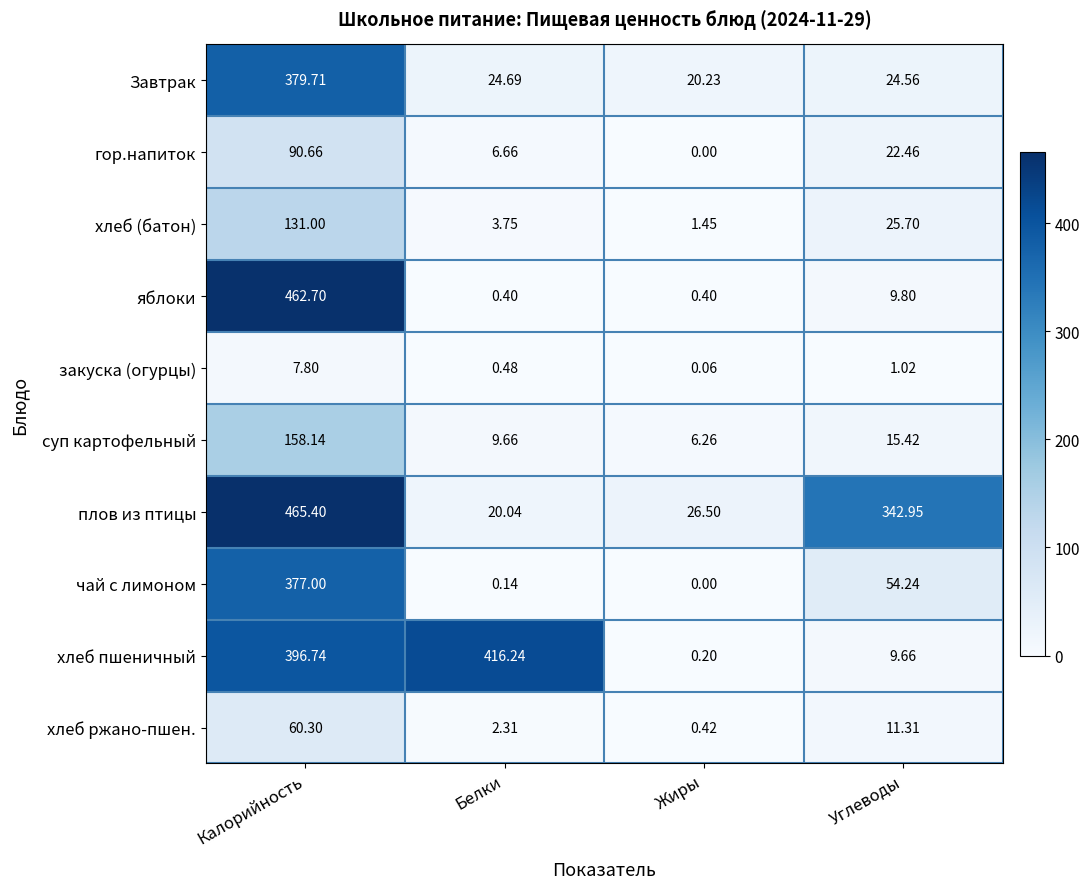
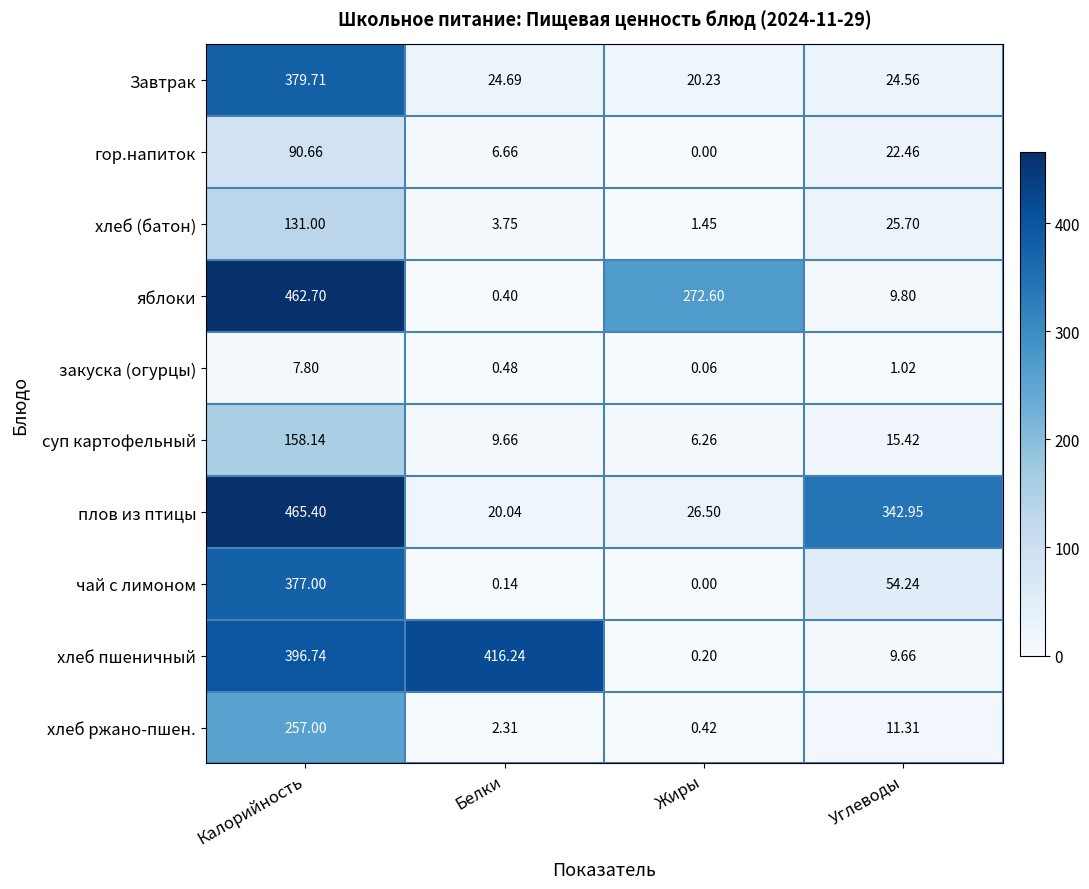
  {
    "Завтрак": {
      "Калорийность": 379.71,
      "Белки": 24.69,
      "Жиры": 20.23,
      "Углеводы": 24.56
    },
    "гор.напиток": {
      "Калорийность": 90.66,
      "Белки": 6.66,
      "Жиры": 0.00,
      "Углеводы": 22.46
    },
    "хлеб (батон)": {
      "Калорийность": 131.00,
      "Белки": 3.75,
      "Жиры": 1.45,
      "Углеводы": 25.70
    },
    "яблоки": {
      "Калорийность": 462.70,
      "Белки": 0.40,
-     "Жиры": 0.40,
+     "Жиры": 272.60,
      "Углеводы": 9.80
    },
    "закуска (огурцы)": {
      "Калорийность": 7.80,
      "Белки": 0.48,
      "Жиры": 0.06,
      "Углеводы": 1.02
    },
    "суп картофельный": {
      "Калорийность": 158.14,
      "Белки": 9.66,
      "Жиры": 6.26,
      "Углеводы": 15.42
    },
    "плов из птицы": {
      "Калорийность": 465.40,
      "Белки": 20.04,
      "Жиры": 26.50,
      "Углеводы": 342.95
    },
    "чай с лимоном": {
      "Калорийность": 377.00,
      "Белки": 0.14,
      "Жиры": 0.00,
      "Углеводы": 54.24
    },
    "хлеб пшеничный": {
      "Калорийность": 396.74,
      "Белки": 416.24,
      "Жиры": 0.20,
      "Углеводы": 9.66
    },
    "хлеб ржано-пшен.": {
-     "Калорийность": 60.30,
+     "Калорийность": 257.00,
      "Белки": 2.31,
      "Жиры": 0.42,
      "Углеводы": 11.31
    }
  }
